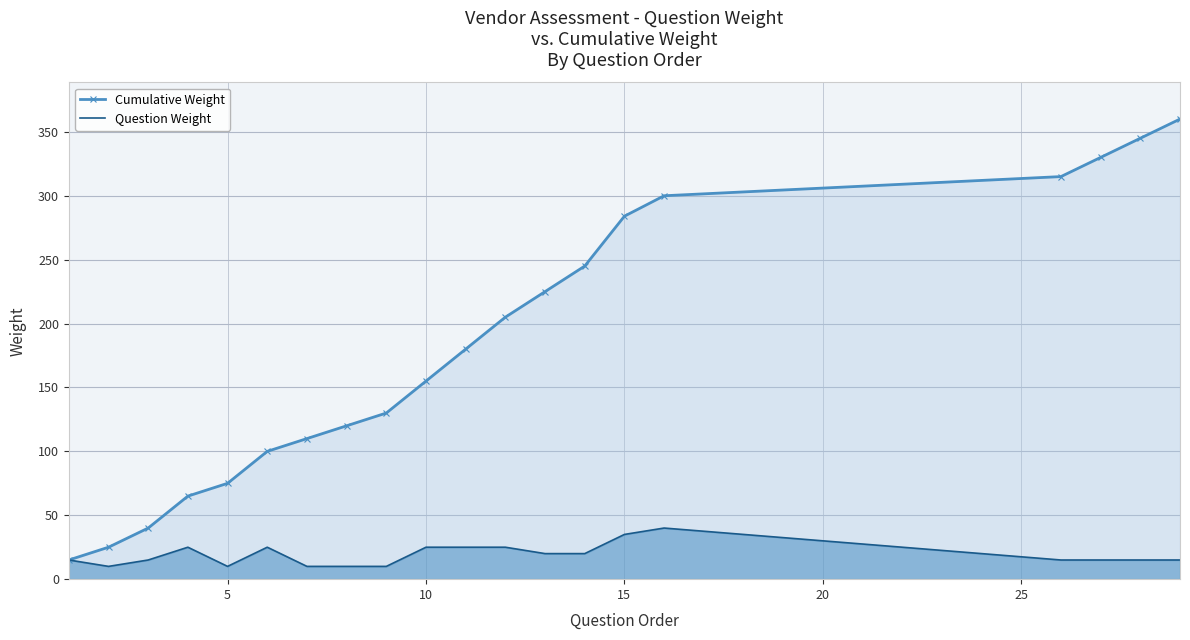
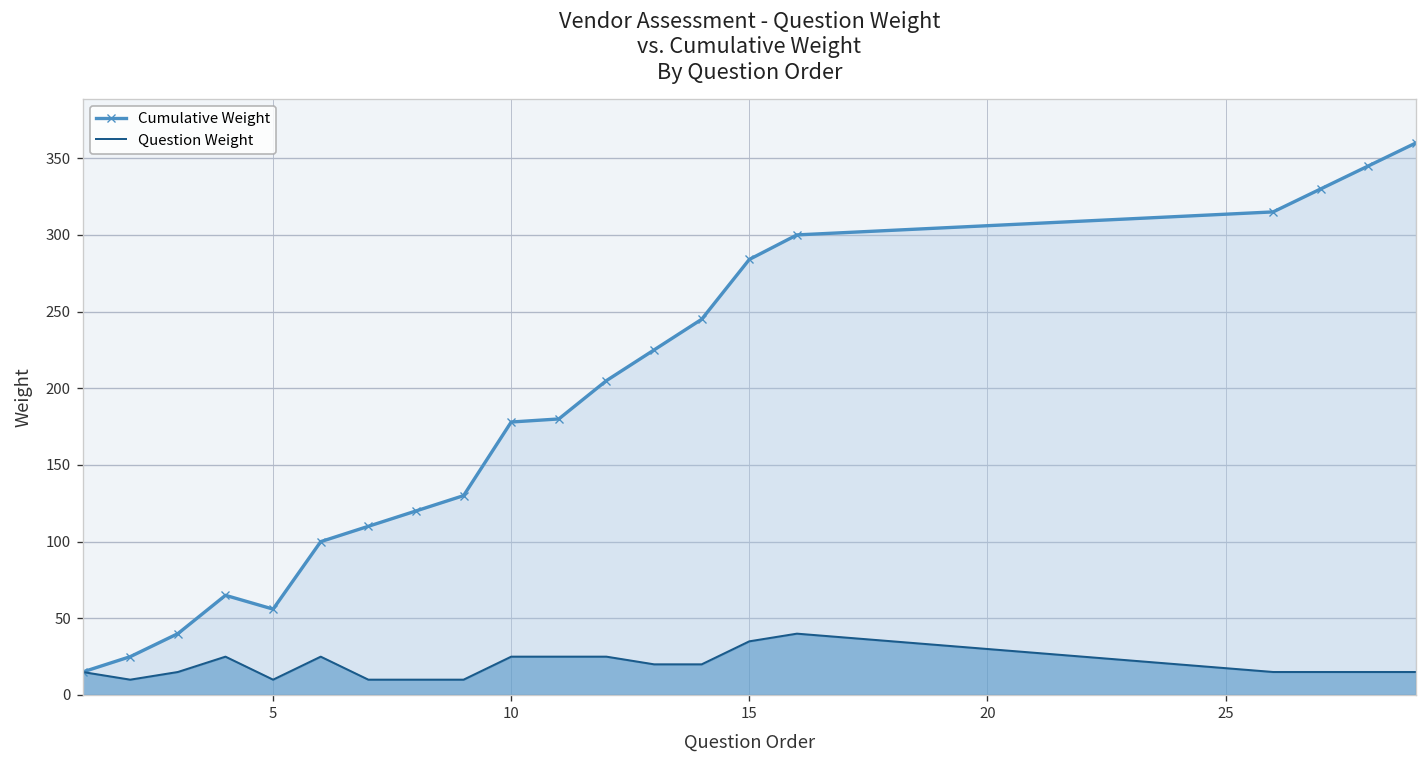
  {
    "Cumulative Weight": {
-     "5": 75,
-     "10": 155,
+     "5": 56,
+     "10": 178,
      "15": 284
    },
    "Question Weight": {
      "5": 10,
      "10": 25,
      "15": 35
    }
  }
